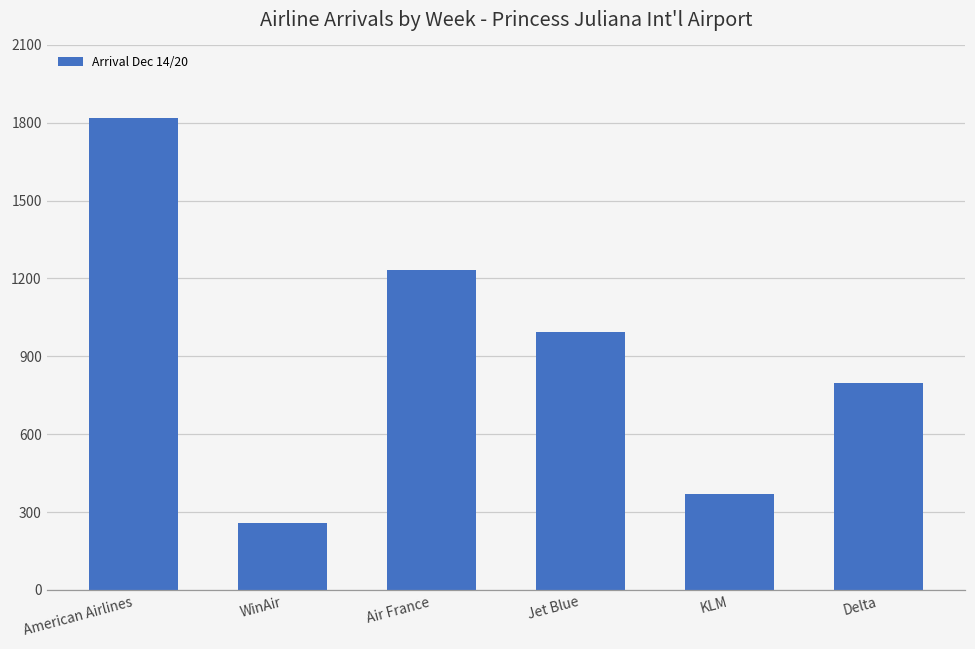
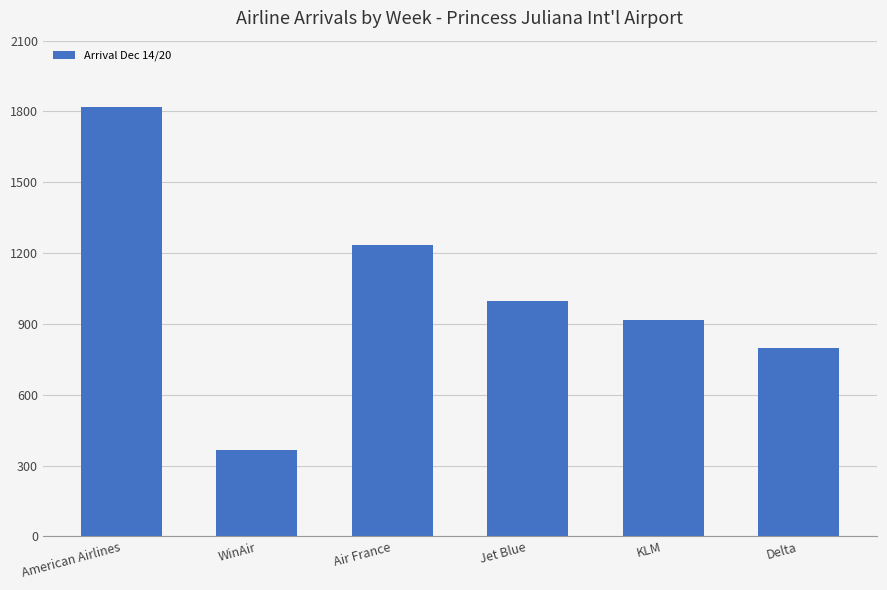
  {
    "American Airlines": 1820,
-   "WinAir": 260,
+   "WinAir": 360,
    "Air France": 1230,
    "Jet Blue": 1000,
-   "KLM": 370,
+   "KLM": 920,
    "Delta": 800
  }
